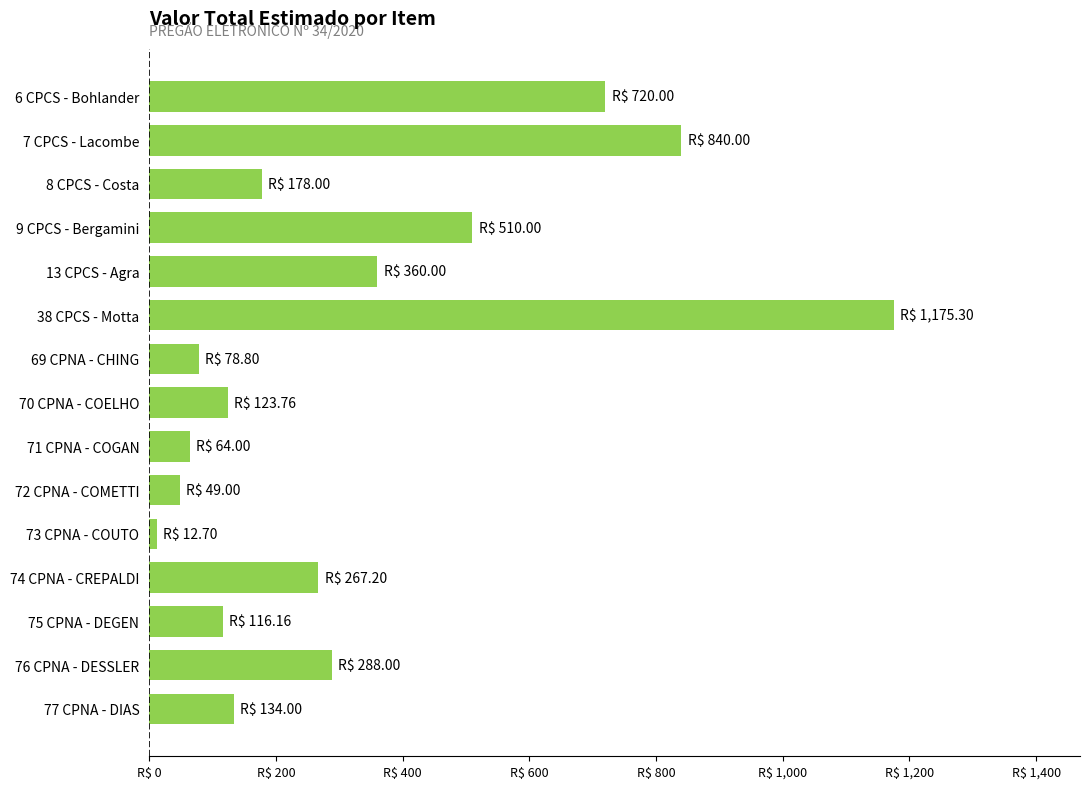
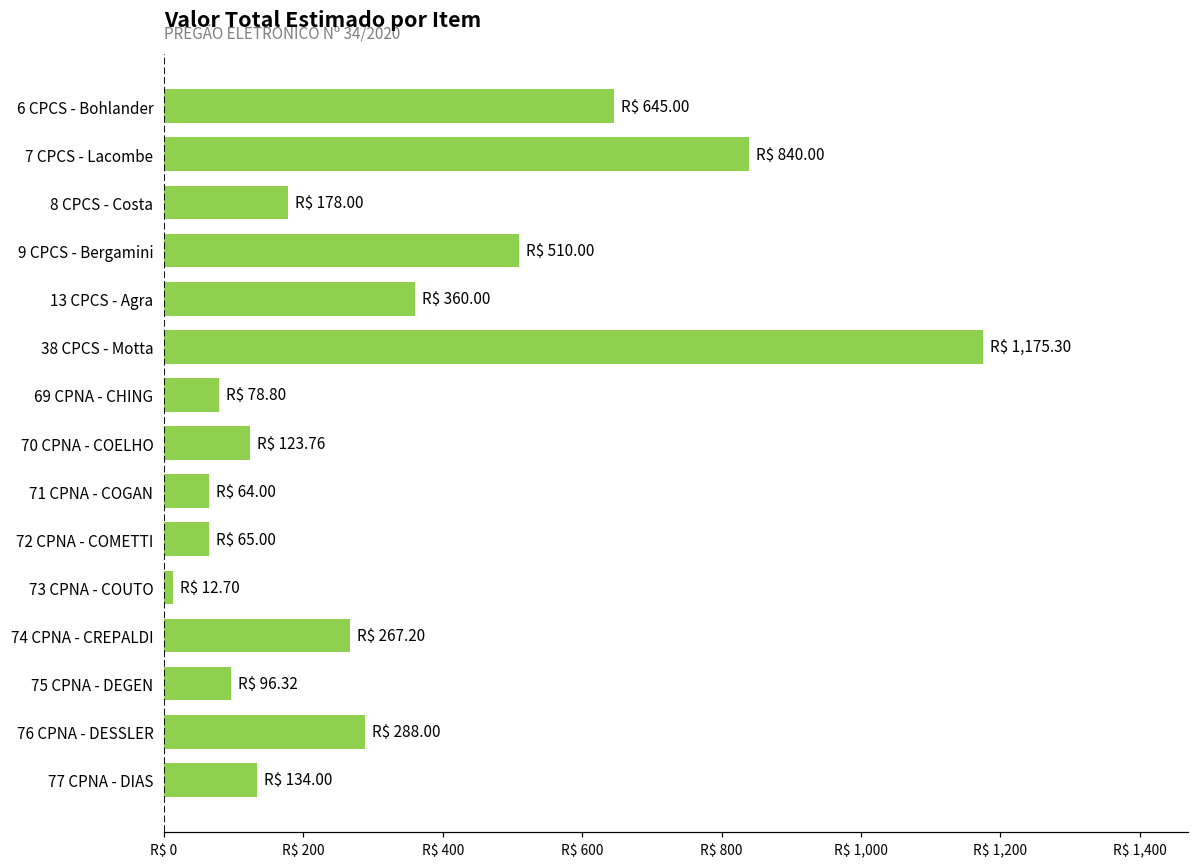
  {
-   "6 CPCS - Bohlander": "720.00",
+   "6 CPCS - Bohlander": "645.00",
    "7 CPCS - Lacombe": "840.00",
    "8 CPCS - Costa": "178.00",
    "9 CPCS - Bergamini": "510.00",
    "13 CPCS - Agra": "360.00",
    "38 CPCS - Motta": "1,175.30",
    "69 CPNA - CHING": "78.80",
    "70 CPNA - COELHO": "123.76",
    "71 CPNA - COGAN": "64.00",
-   "72 CPNA - COMETTI": "49.00",
+   "72 CPNA - COMETTI": "65.00",
    "73 CPNA - COUTO": "12.70",
    "74 CPNA - CREPALDI": "267.20",
-   "75 CPNA - DEGEN": "116.16",
+   "75 CPNA - DEGEN": "96.32",
    "76 CPNA - DESSLER": "288.00",
    "77 CPNA - DIAS": "134.00"
  }
